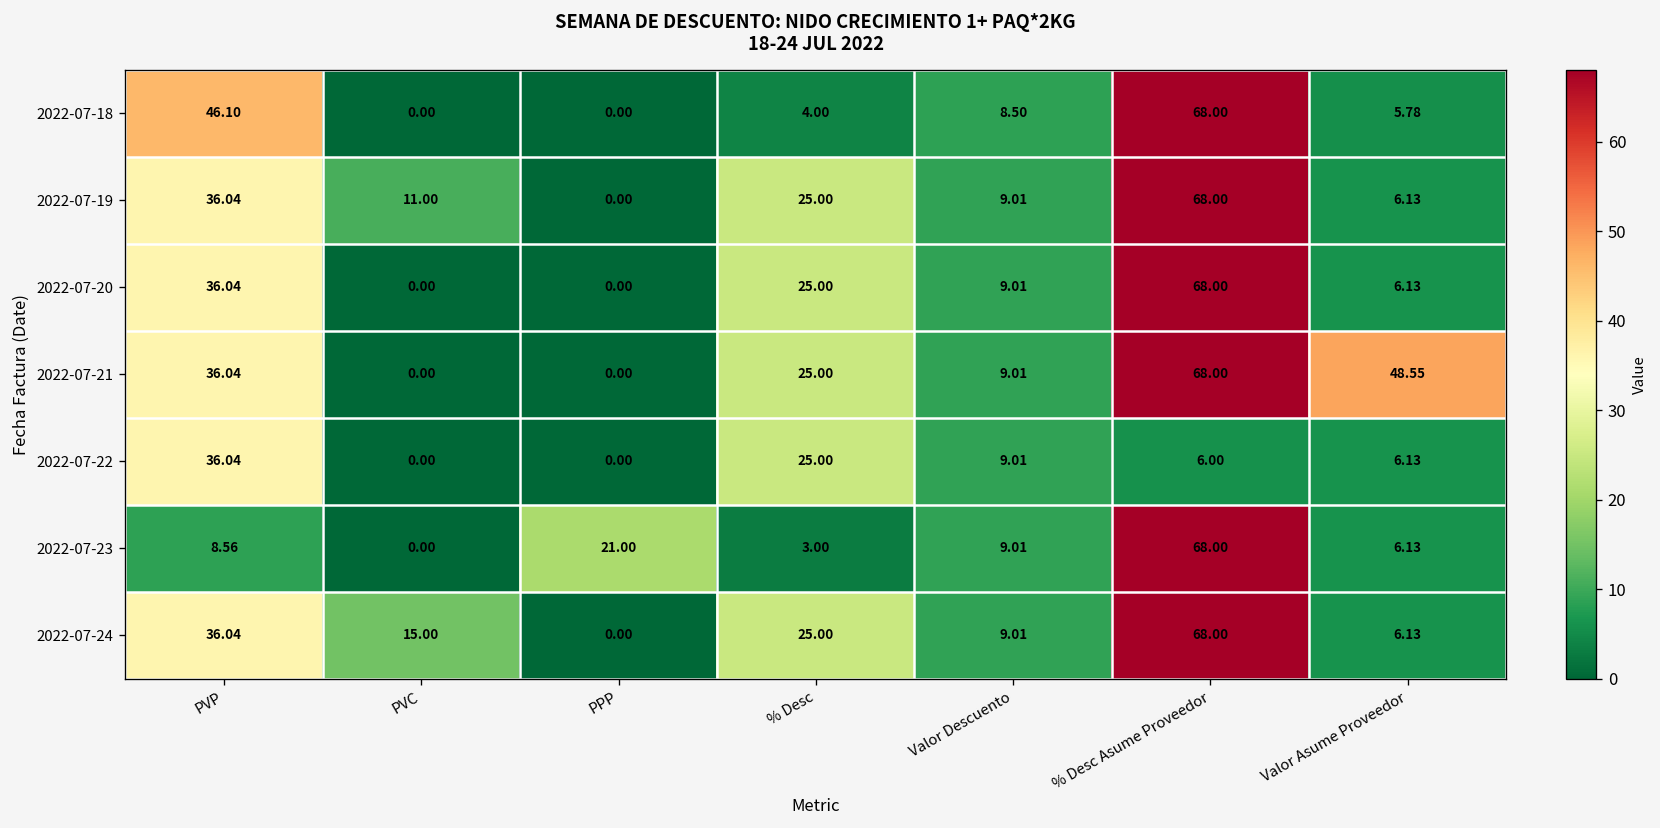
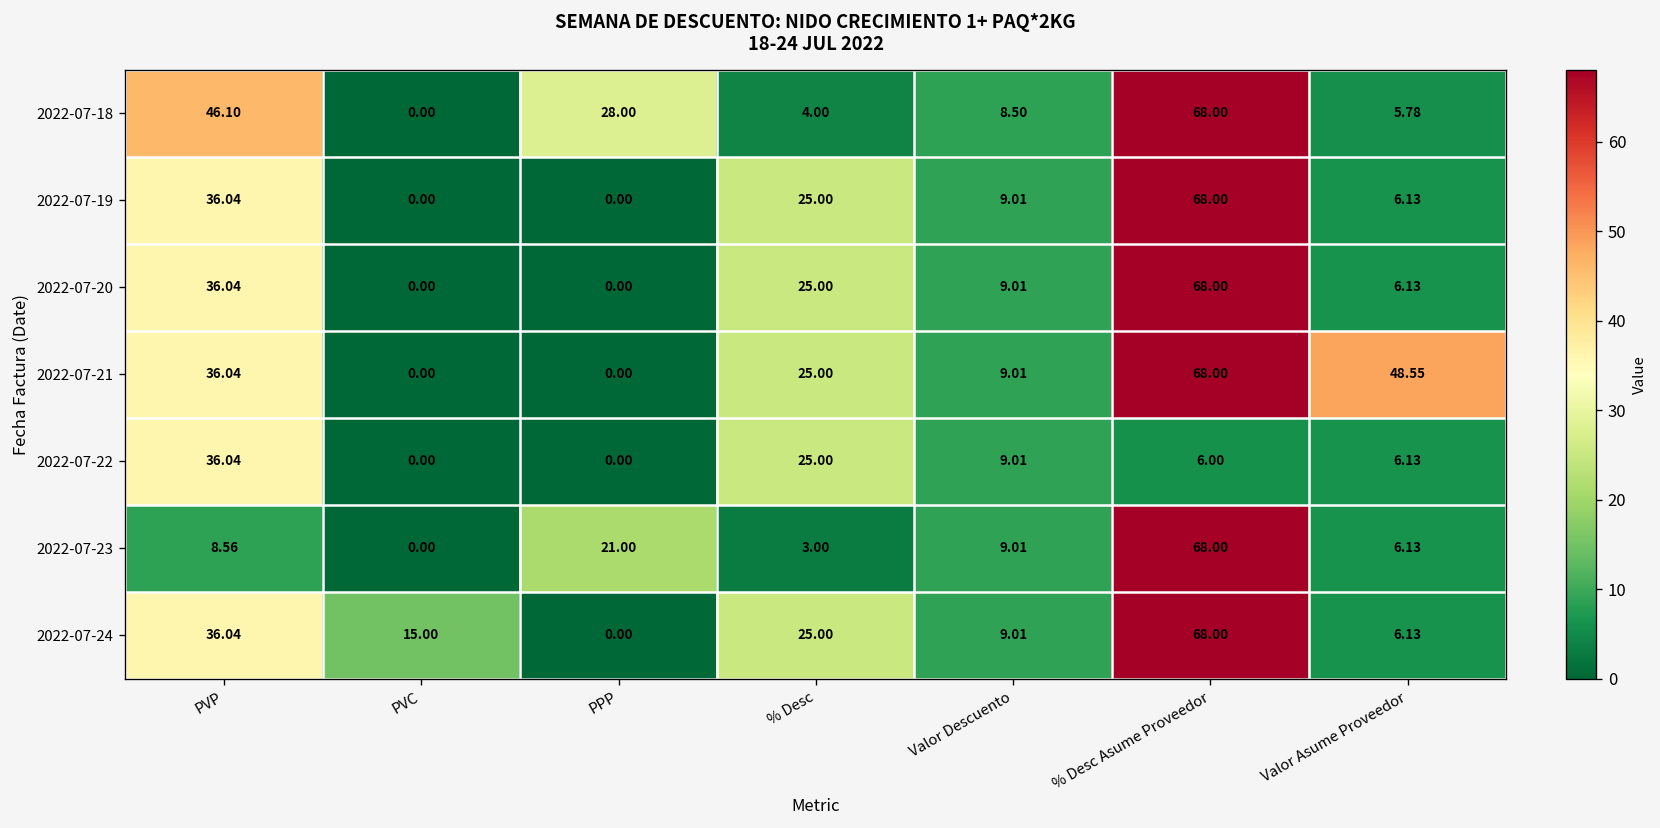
  {
    "2022-07-18": {
      "PVP": 46.10,
      "PVC": 0.00,
-     "PPP": 0.00,
+     "PPP": 28.00,
      "% Desc": 4.00,
      "Valor Descuento": 8.50,
      "% Desc Asume Proveedor": 68.00,
      "Valor Asume Proveedor": 5.78
    },
    "2022-07-19": {
      "PVP": 36.04,
-     "PVC": 11.00,
+     "PVC": 0.00,
      "PPP": 0.00,
      "% Desc": 25.00,
      "Valor Descuento": 9.01,
      "% Desc Asume Proveedor": 68.00,
      "Valor Asume Proveedor": 6.13
    },
    "2022-07-20": {
      "PVP": 36.04,
      "PVC": 0.00,
      "PPP": 0.00,
      "% Desc": 25.00,
      "Valor Descuento": 9.01,
      "% Desc Asume Proveedor": 68.00,
      "Valor Asume Proveedor": 6.13
    },
    "2022-07-21": {
      "PVP": 36.04,
      "PVC": 0.00,
      "PPP": 0.00,
      "% Desc": 25.00,
      "Valor Descuento": 9.01,
      "% Desc Asume Proveedor": 68.00,
      "Valor Asume Proveedor": 48.55
    },
    "2022-07-22": {
      "PVP": 36.04,
      "PVC": 0.00,
      "PPP": 0.00,
      "% Desc": 25.00,
      "Valor Descuento": 9.01,
      "% Desc Asume Proveedor": 6.00,
      "Valor Asume Proveedor": 6.13
    },
    "2022-07-23": {
      "PVP": 8.56,
      "PVC": 0.00,
      "PPP": 21.00,
      "% Desc": 3.00,
      "Valor Descuento": 9.01,
      "% Desc Asume Proveedor": 68.00,
      "Valor Asume Proveedor": 6.13
    },
    "2022-07-24": {
      "PVP": 36.04,
      "PVC": 15.00,
      "PPP": 0.00,
      "% Desc": 25.00,
      "Valor Descuento": 9.01,
      "% Desc Asume Proveedor": 68.00,
      "Valor Asume Proveedor": 6.13
    }
  }
